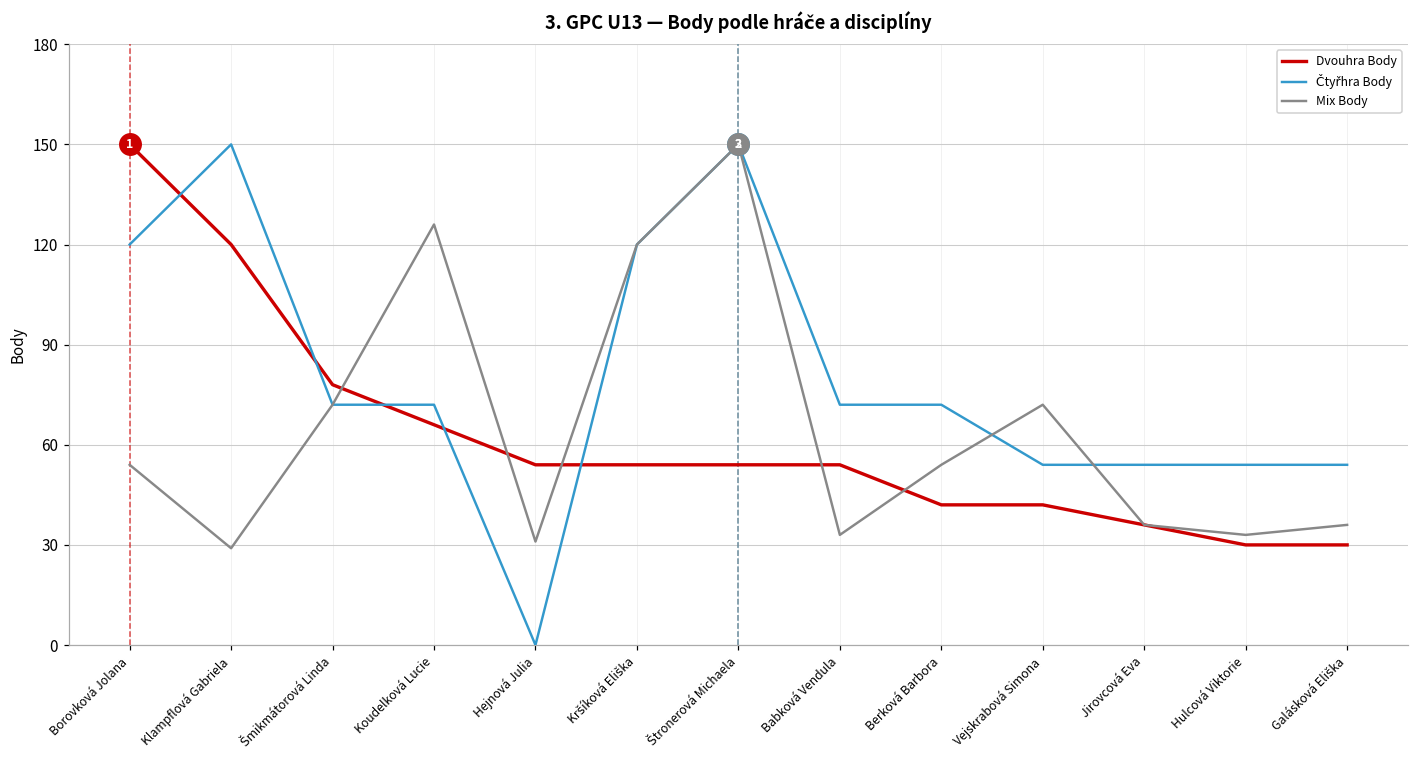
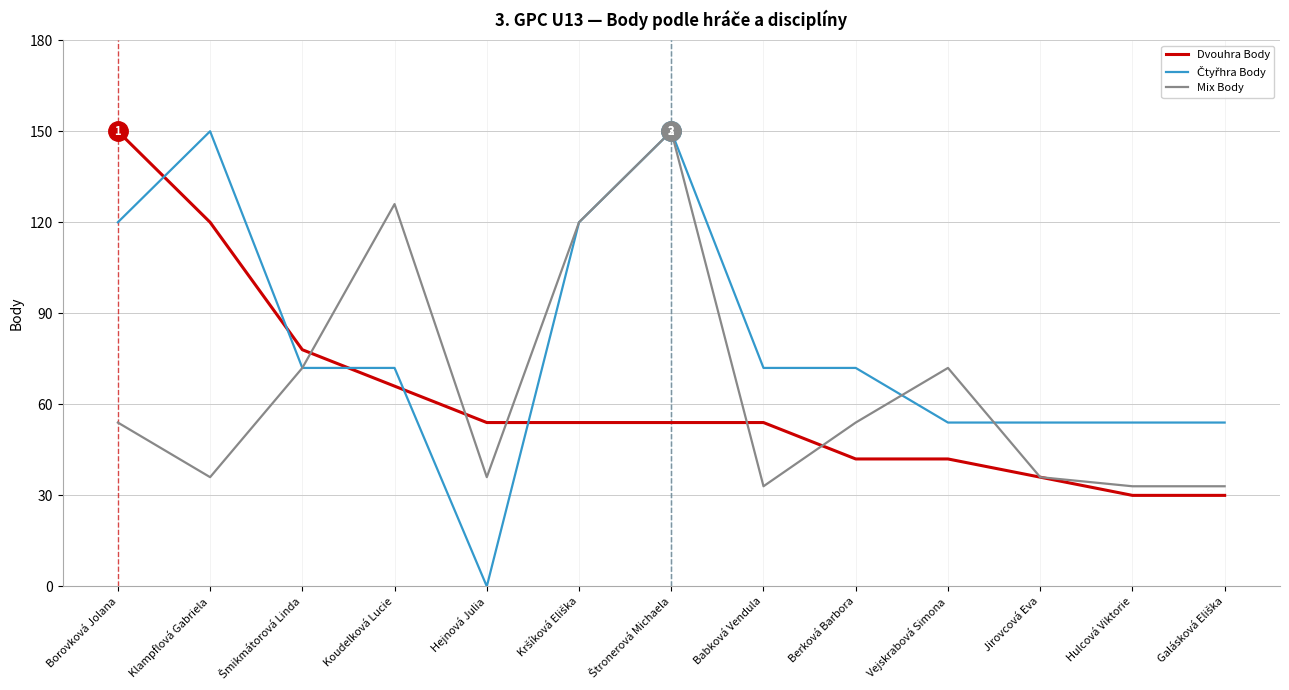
  {
    "Mix Body": {
      "Borovková Jolana": 54,
-     "Klampflová Gabriela": 29,
+     "Klampflová Gabriela": 36,
      "Koudelková Lucie": 126,
-     "Hejnová Julia": 31,
+     "Hejnová Julia": 36,
      "Babková Vendula": 33,
      "Berková Barbora": 54,
      "Vejskrabová Simona": 72,
      "Hulcová Viktorie": 33,
-     "Galásková Eliška": 36
+     "Galásková Eliška": 33
    }
  }
